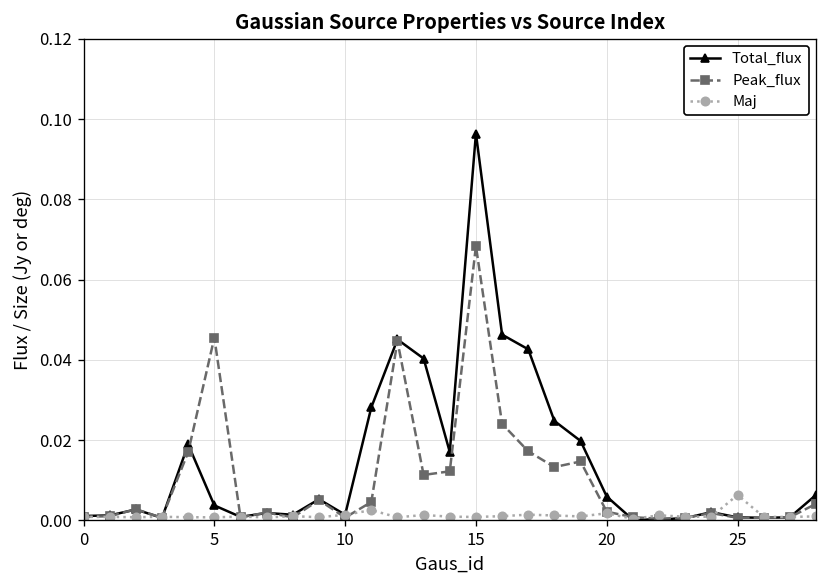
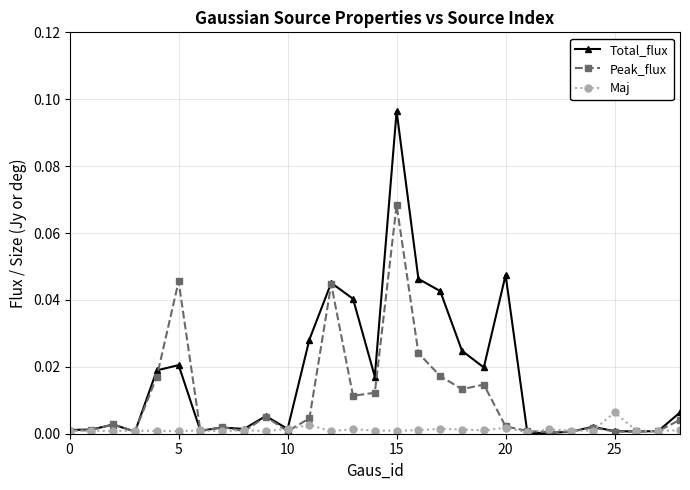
  {
    "Total_flux": {
-     "5": 0.004,
+     "5": 0.021,
      "15": 0.096,
-     "20": 0.006
+     "20": 0.047
    },
    "Peak_flux": {
      "5": 0.046,
      "15": 0.068
    },
    "Maj": {
      "5": 0.001,
      "15": 0.001,
      "25": 0.006
    }
  }
